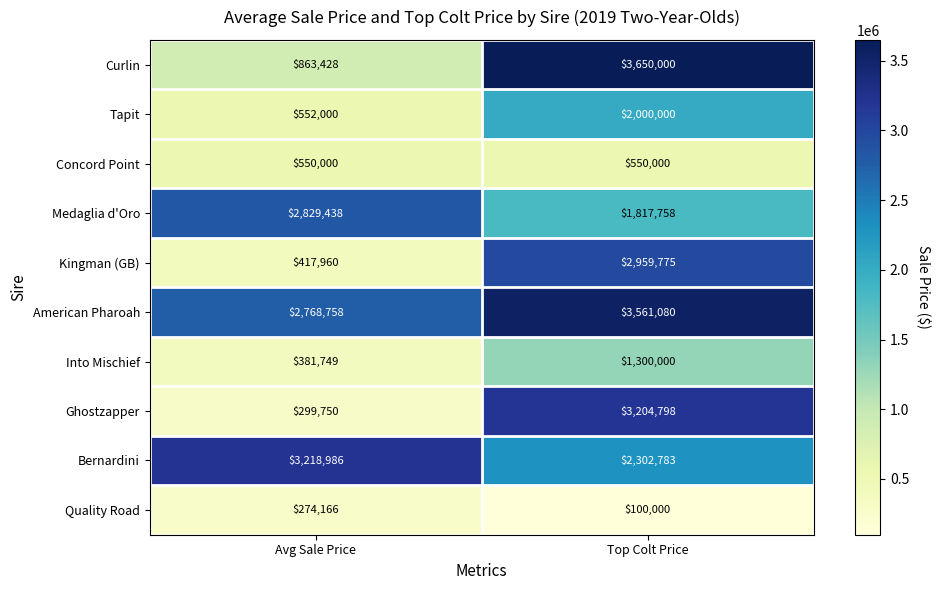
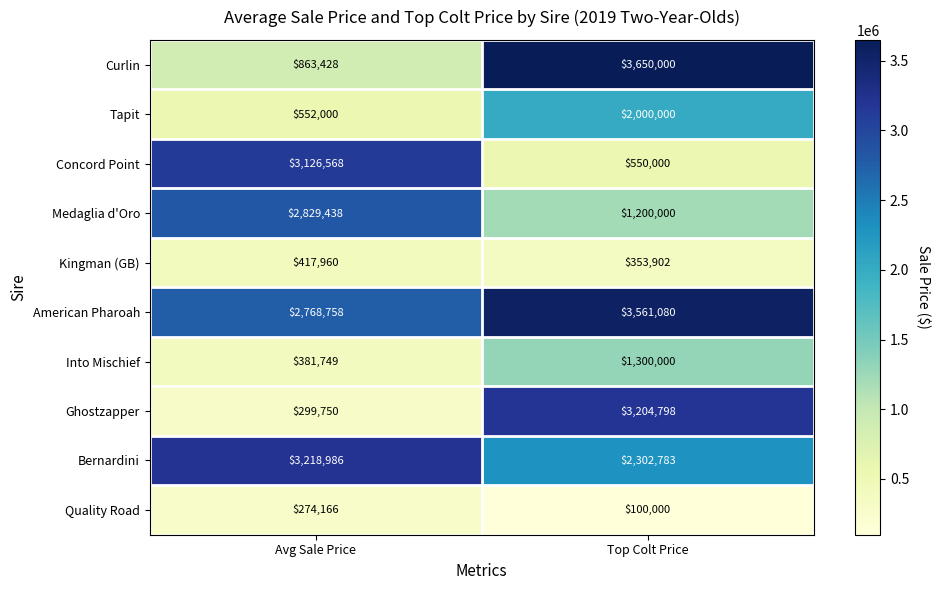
  {
    "Curlin": {
      "Avg Sale Price": "$863,428",
      "Top Colt Price": "$3,650,000"
    },
    "Tapit": {
      "Avg Sale Price": "$552,000",
      "Top Colt Price": "$2,000,000"
    },
    "Concord Point": {
-     "Avg Sale Price": "$550,000",
+     "Avg Sale Price": "$3,126,568",
      "Top Colt Price": "$550,000"
    },
    "Medaglia d'Oro": {
      "Avg Sale Price": "$2,829,438",
-     "Top Colt Price": "$1,817,758"
+     "Top Colt Price": "$1,200,000"
    },
    "Kingman (GB)": {
      "Avg Sale Price": "$417,960",
-     "Top Colt Price": "$2,959,775"
+     "Top Colt Price": "$353,902"
    },
    "American Pharoah": {
      "Avg Sale Price": "$2,768,758",
      "Top Colt Price": "$3,561,080"
    },
    "Into Mischief": {
      "Avg Sale Price": "$381,749",
      "Top Colt Price": "$1,300,000"
    },
    "Ghostzapper": {
      "Avg Sale Price": "$299,750",
      "Top Colt Price": "$3,204,798"
    },
    "Bernardini": {
      "Avg Sale Price": "$3,218,986",
      "Top Colt Price": "$2,302,783"
    },
    "Quality Road": {
      "Avg Sale Price": "$274,166",
      "Top Colt Price": "$100,000"
    }
  }
